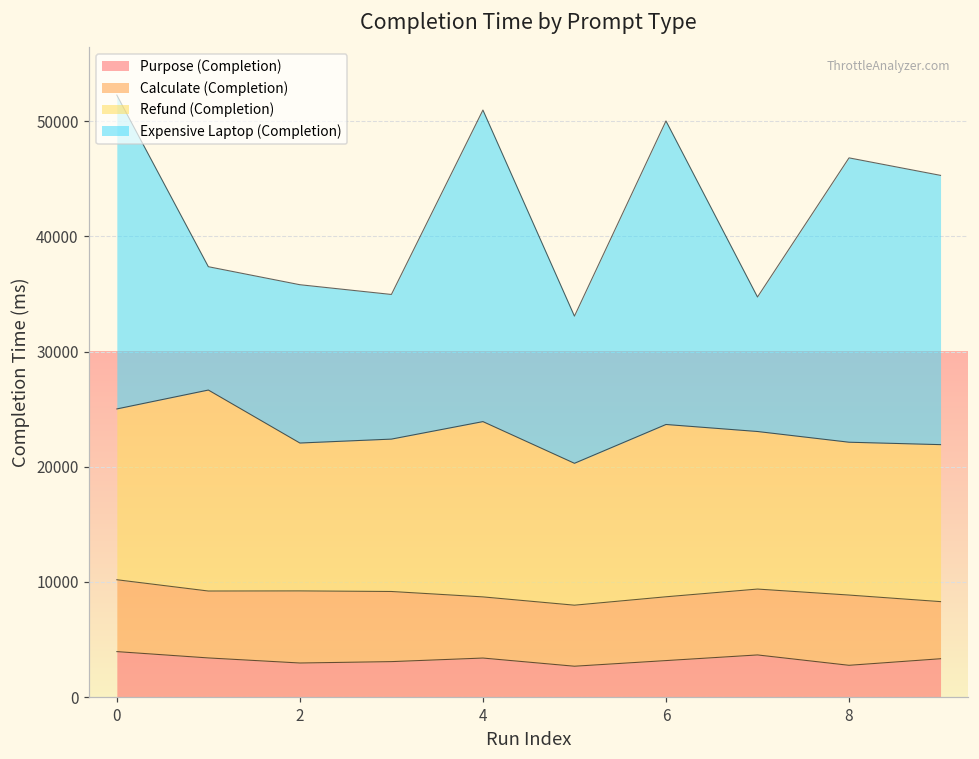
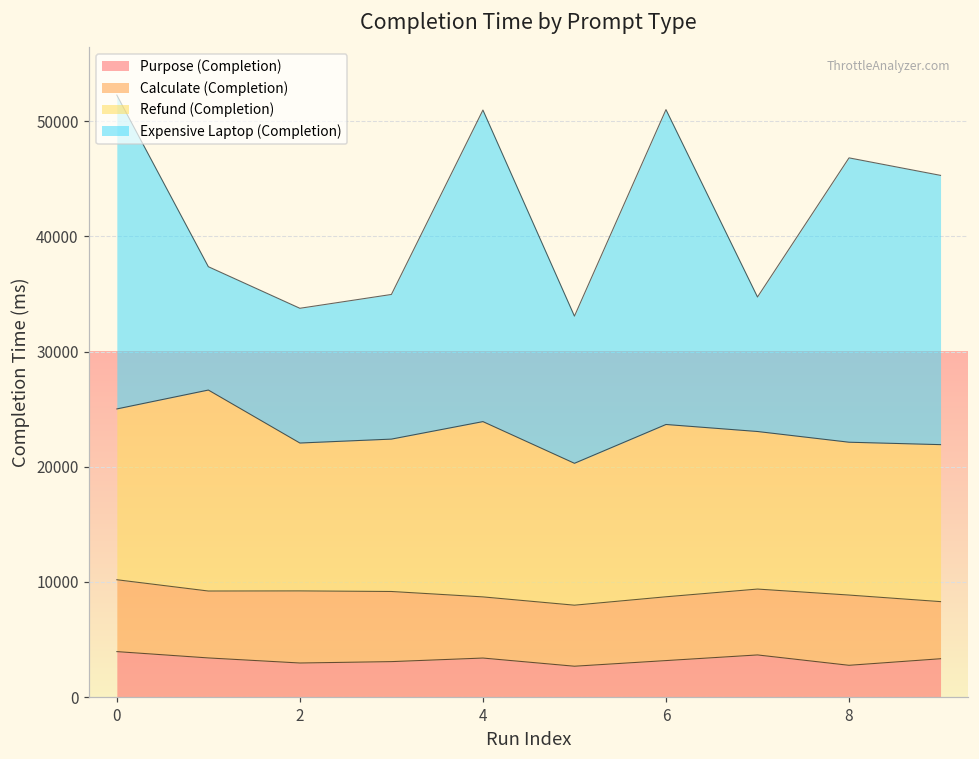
  {
    "Expensive Laptop (Completion)": {
-     "2": 13700,
+     "2": 11700,
      "4": 27100,
-     "6": 26400,
+     "6": 27300,
      "8": 24700
    }
  }
